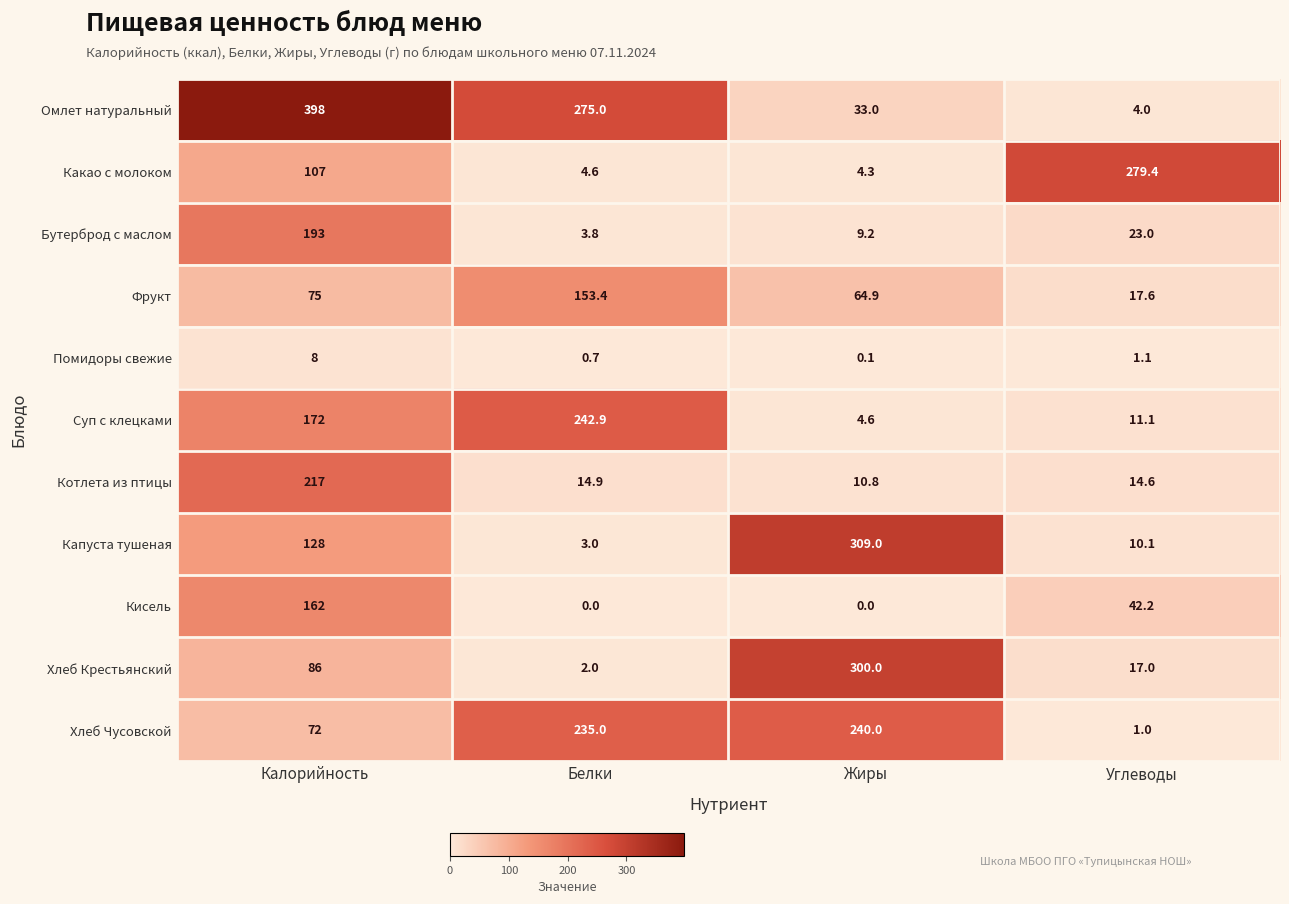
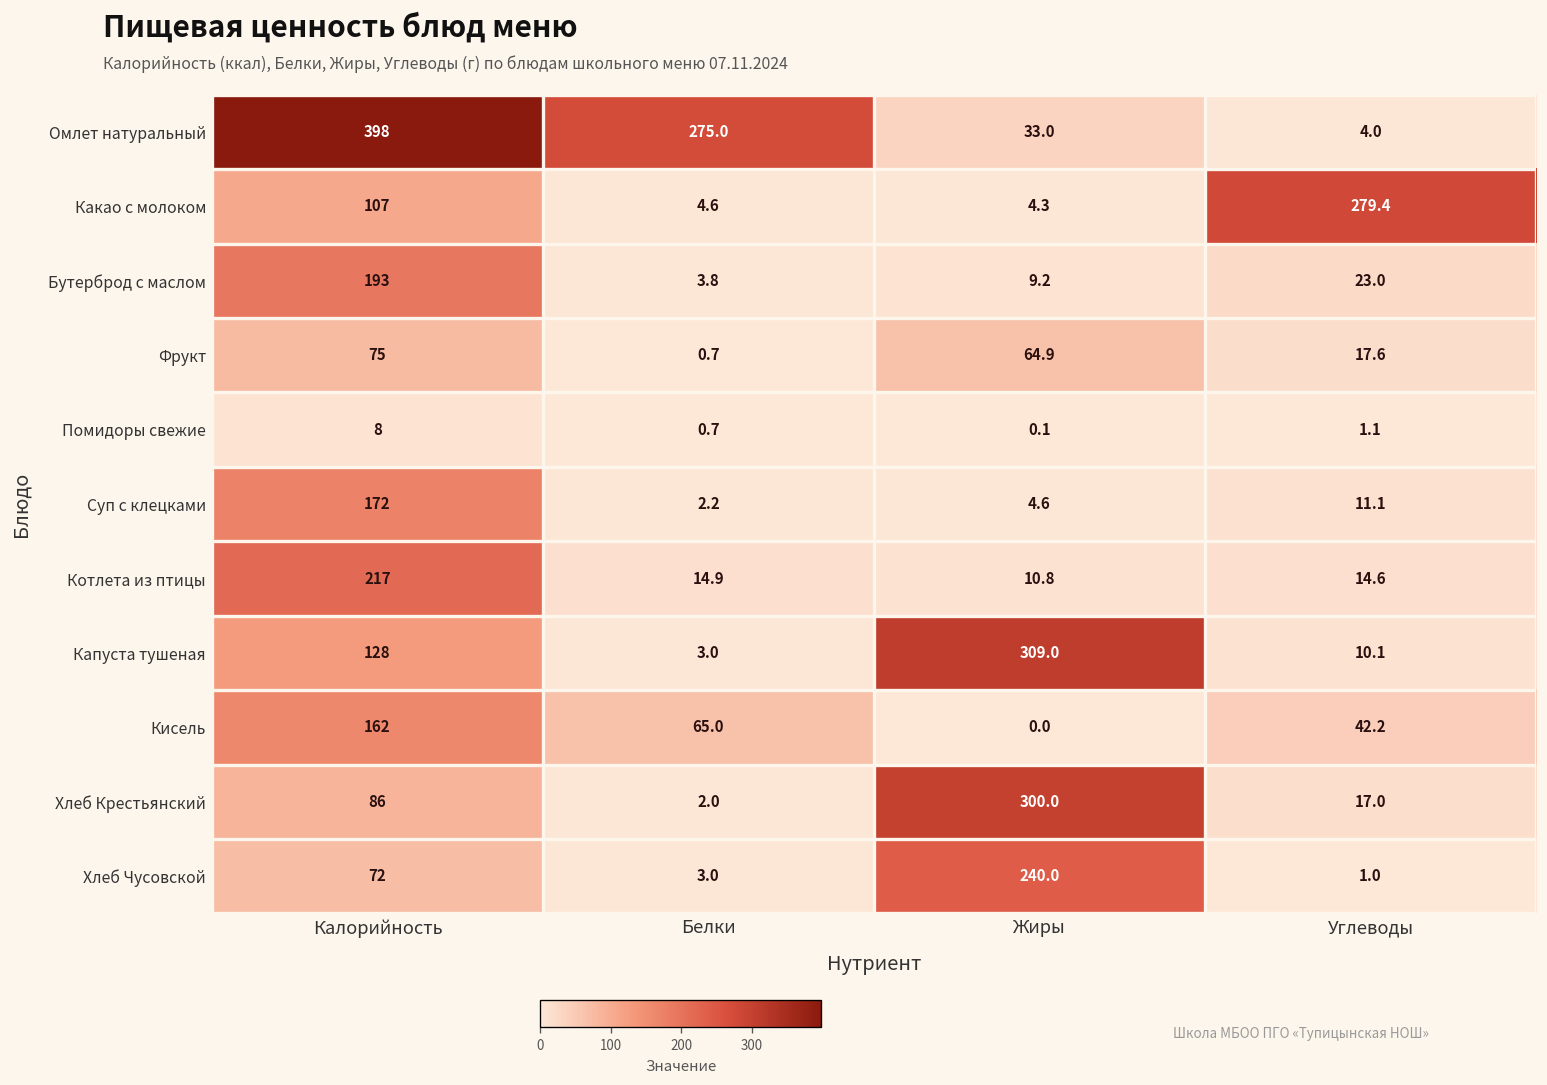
  {
    "Омлет натуральный": {
      "Калорийность": 398,
      "Белки": 275.0,
      "Жиры": 33.0,
      "Углеводы": 4.0
    },
    "Какао с молоком": {
      "Калорийность": 107,
      "Белки": 4.6,
      "Жиры": 4.3,
      "Углеводы": 279.4
    },
    "Бутерброд с маслом": {
      "Калорийность": 193,
      "Белки": 3.8,
      "Жиры": 9.2,
      "Углеводы": 23.0
    },
    "Фрукт": {
      "Калорийность": 75,
-     "Белки": 153.4,
+     "Белки": 0.7,
      "Жиры": 64.9,
      "Углеводы": 17.6
    },
    "Помидоры свежие": {
      "Калорийность": 8,
      "Белки": 0.7,
      "Жиры": 0.1,
      "Углеводы": 1.1
    },
    "Суп с клецками": {
      "Калорийность": 172,
-     "Белки": 242.9,
+     "Белки": 2.2,
      "Жиры": 4.6,
      "Углеводы": 11.1
    },
    "Котлета из птицы": {
      "Калорийность": 217,
      "Белки": 14.9,
      "Жиры": 10.8,
      "Углеводы": 14.6
    },
    "Капуста тушеная": {
      "Калорийность": 128,
      "Белки": 3.0,
      "Жиры": 309.0,
      "Углеводы": 10.1
    },
    "Кисель": {
      "Калорийность": 162,
-     "Белки": 0.0,
+     "Белки": 65.0,
      "Жиры": 0.0,
      "Углеводы": 42.2
    },
    "Хлеб Крестьянский": {
      "Калорийность": 86,
      "Белки": 2.0,
      "Жиры": 300.0,
      "Углеводы": 17.0
    },
    "Хлеб Чусовской": {
      "Калорийность": 72,
-     "Белки": 235.0,
+     "Белки": 3.0,
      "Жиры": 240.0,
      "Углеводы": 1.0
    }
  }
